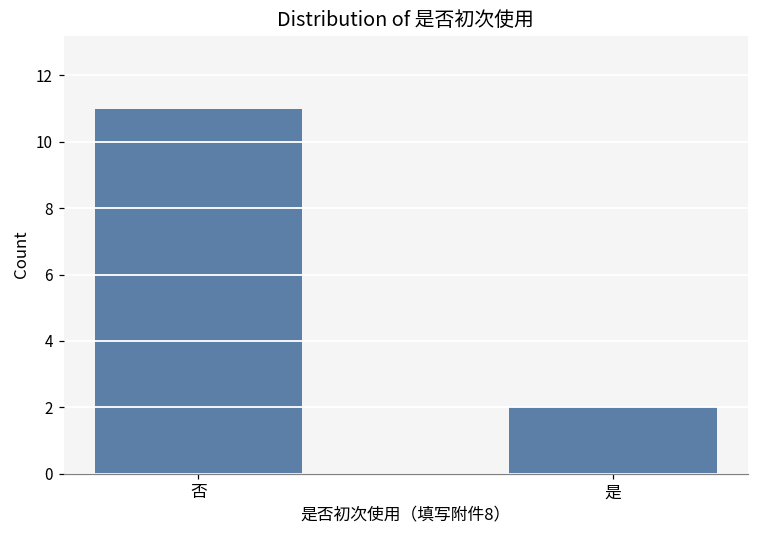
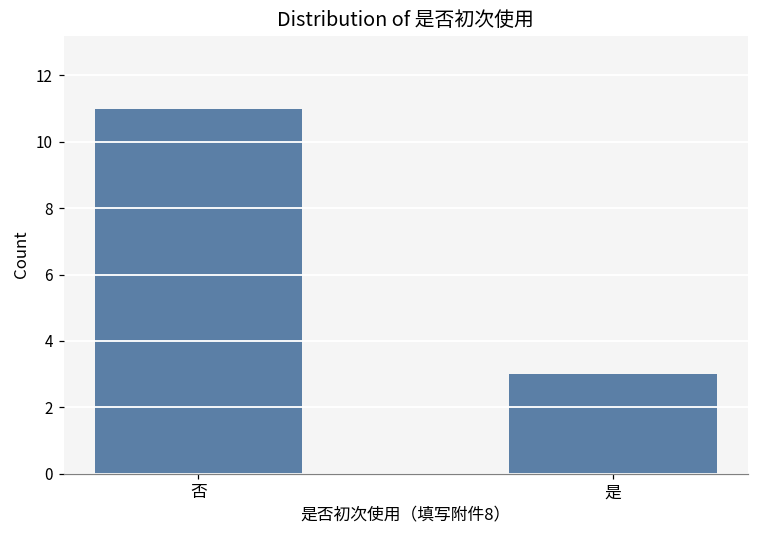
  {
    "否": 11,
-   "是": 2
+   "是": 3
  }
